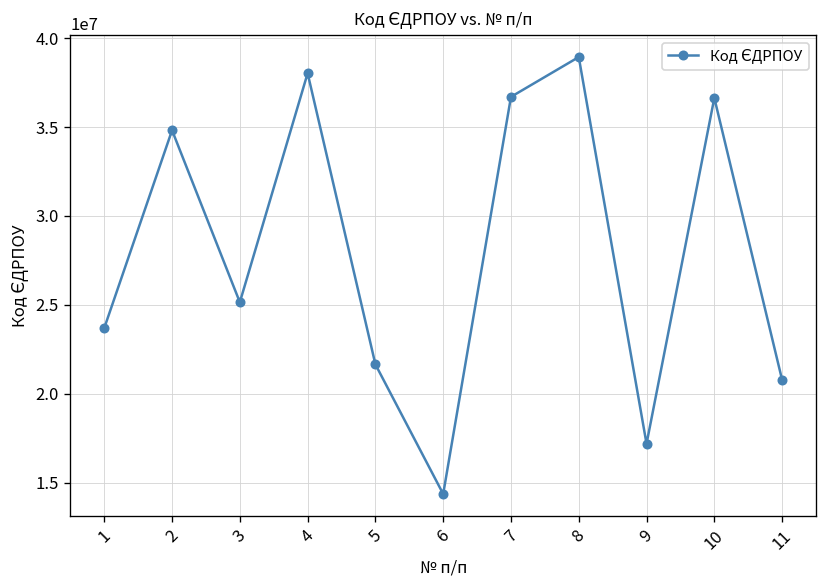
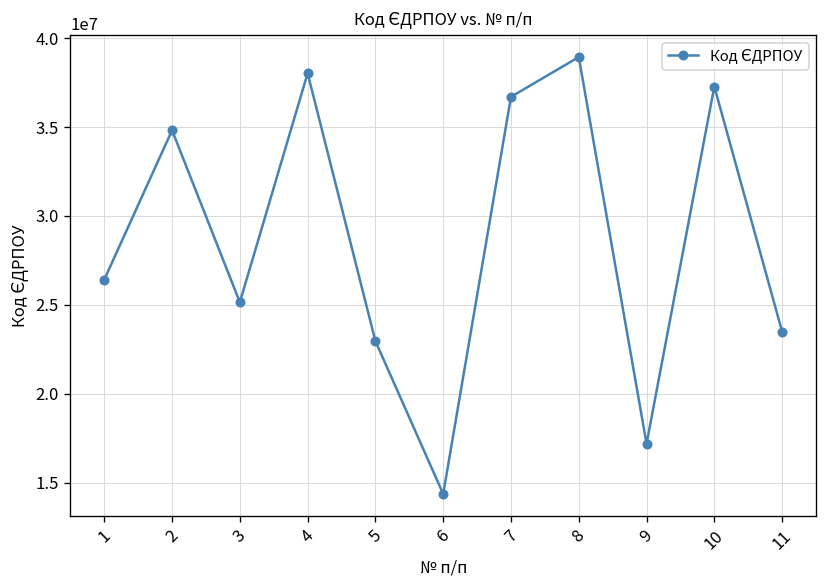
  {
-   "1": 23700000,
+   "1": 26400000,
    "2": 34800000,
    "3": 25100000,
    "4": 38000000,
-   "5": 21700000,
+   "5": 23000000,
    "6": 14400000,
    "7": 36700000,
    "8": 38900000,
    "9": 17200000,
-   "10": 36600000,
-   "11": 20800000
+   "10": 37300000,
+   "11": 23500000
  }
